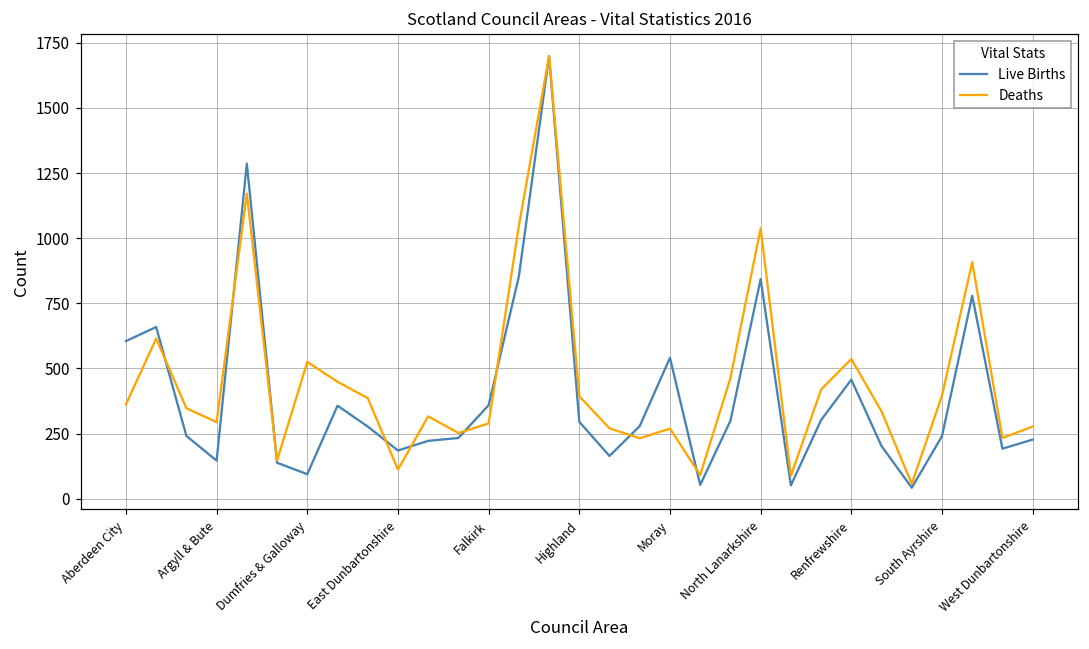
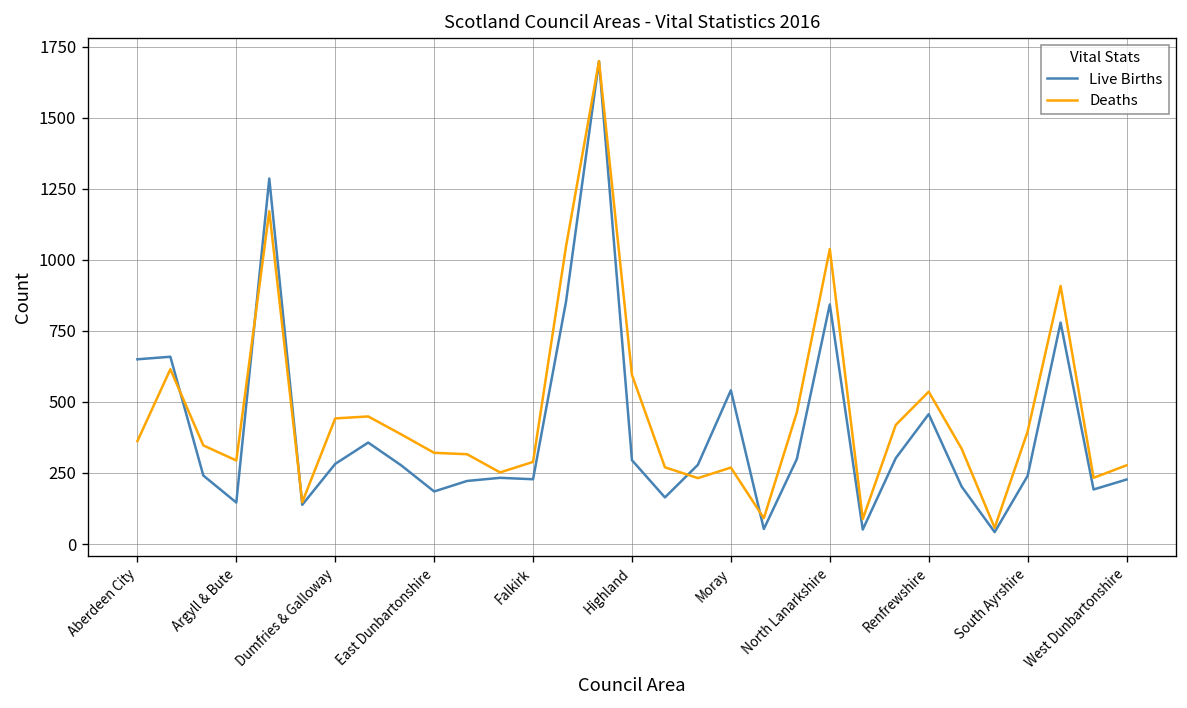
  {
    "Live Births": {
-     "Aberdeen City": 610,
+     "Aberdeen City": 650,
      "Argyll & Bute": 150,
-     "Dumfries & Galloway": 90,
+     "Dumfries & Galloway": 280,
      "East Dunbartonshire": 190,
-     "Falkirk": 360,
+     "Falkirk": 230,
      "Highland": 300,
      "Moray": 540,
      "North Lanarkshire": 840,
      "Renfrewshire": 460,
      "South Ayrshire": 240,
      "West Dunbartonshire": 230
    },
    "Deaths": {
      "Aberdeen City": 360,
      "Argyll & Bute": 290,
-     "Dumfries & Galloway": 530,
-     "East Dunbartonshire": 110,
+     "Dumfries & Galloway": 440,
+     "East Dunbartonshire": 320,
      "Falkirk": 290,
-     "Highland": 390,
+     "Highland": 600,
      "Moray": 270,
      "North Lanarkshire": 1040,
      "Renfrewshire": 540,
      "South Ayrshire": 400,
      "West Dunbartonshire": 280
    }
  }
